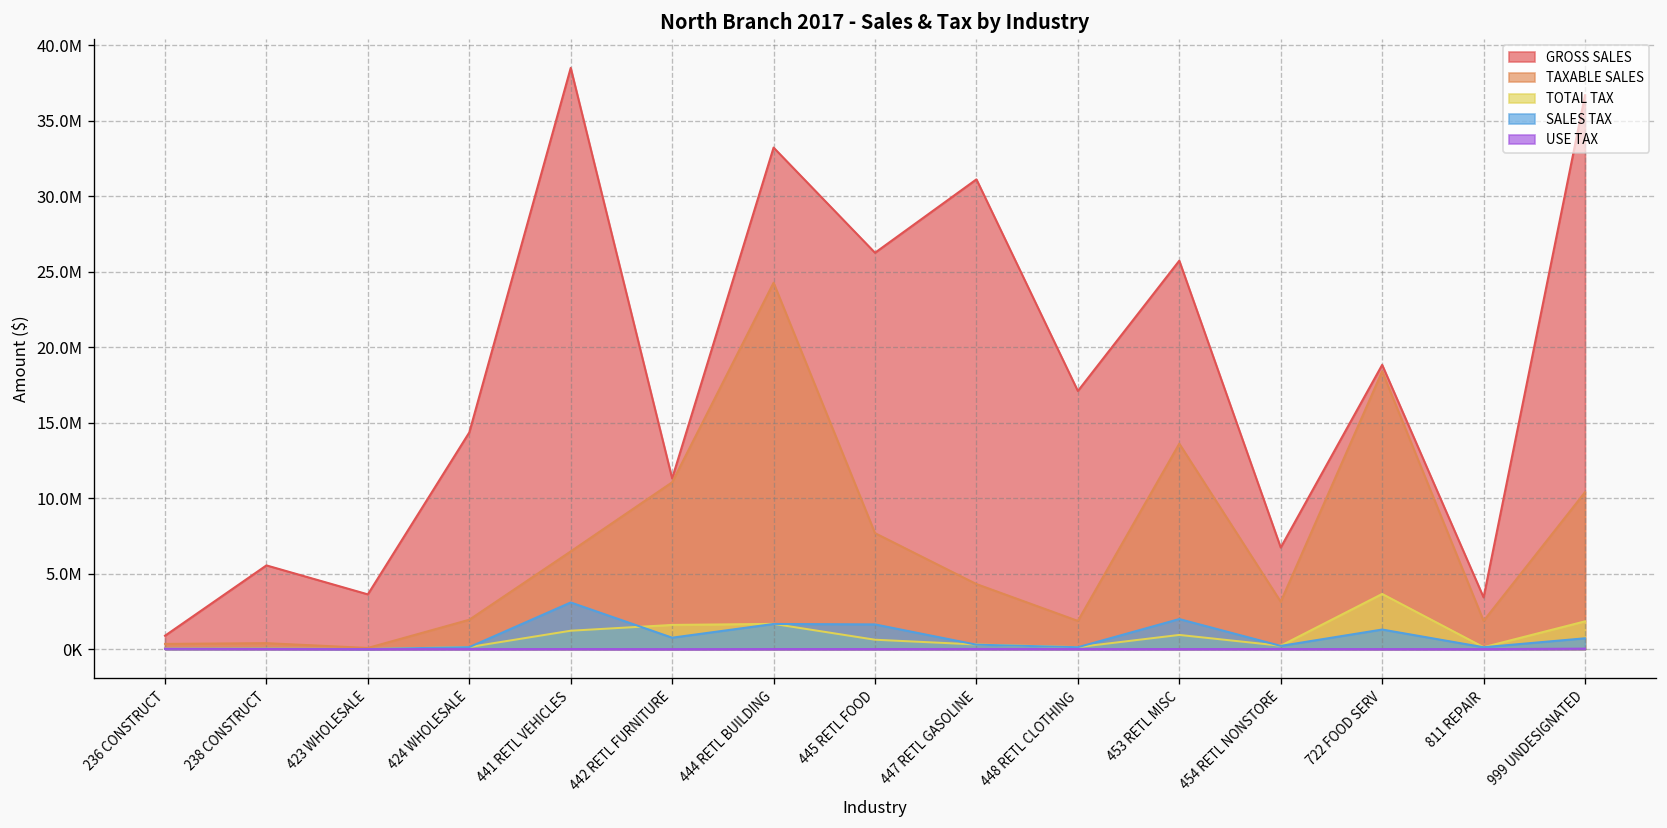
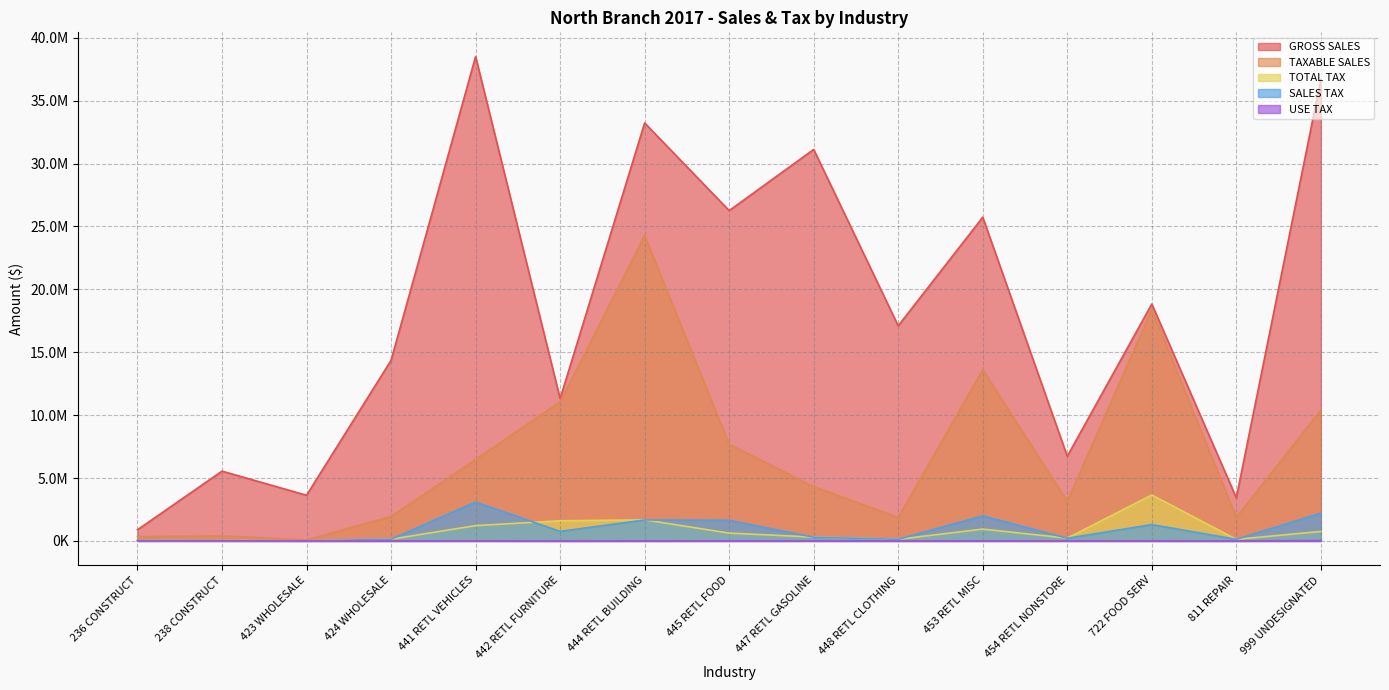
  {
    "TOTAL TAX": {
      "441 RETL VEHICLES": 1200000,
      "442 RETL FURNITURE": 1600000,
      "445 RETL FOOD": 600000,
      "453 RETL MISC": 900000,
      "722 FOOD SERV": 3700000,
-     "999 UNDESIGNATED": 1800000
+     "999 UNDESIGNATED": 800000
    },
    "SALES TAX": {
      "441 RETL VEHICLES": 3100000,
      "442 RETL FURNITURE": 800000,
      "445 RETL FOOD": 1600000,
      "453 RETL MISC": 2000000,
      "722 FOOD SERV": 1300000,
-     "999 UNDESIGNATED": 700000
+     "999 UNDESIGNATED": 2200000
    },
    "USE TAX": {
      "441 RETL VEHICLES": 0,
      "442 RETL FURNITURE": 0,
      "444 RETL BUILDING": 0,
      "445 RETL FOOD": 0,
      "447 RETL GASOLINE": 0,
      "453 RETL MISC": 0,
      "454 RETL NONSTORE": 0,
      "722 FOOD SERV": 0,
      "999 UNDESIGNATED": 0
    }
  }
